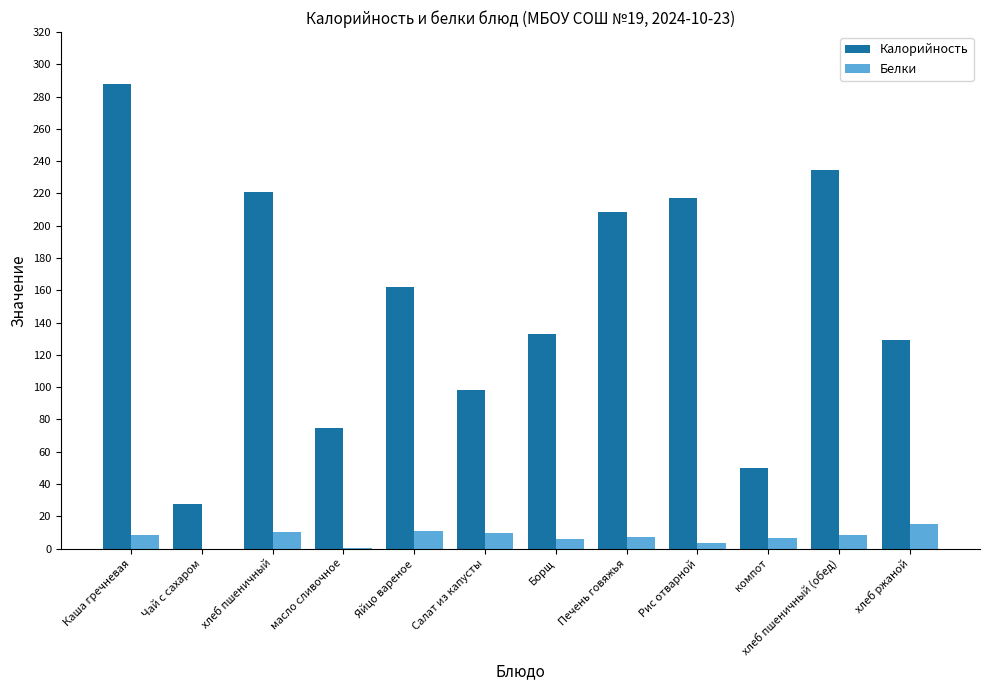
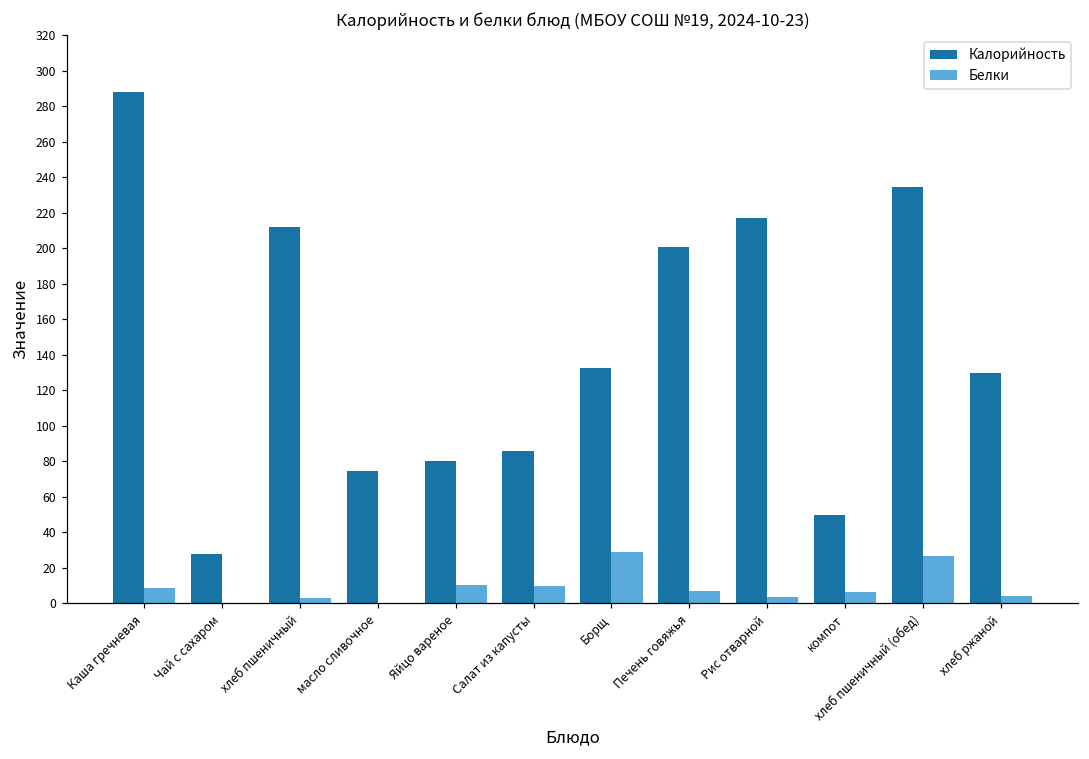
  {
    "Калорийность": {
      "Каша гречневая": 288,
      "Чай с сахаром": 28,
-     "хлеб пшеничный": 221,
+     "хлеб пшеничный": 212,
      "масло сливочное": 75,
-     "Яйцо вареное": 162,
-     "Салат из капусты": 98,
+     "Яйцо вареное": 80,
+     "Салат из капусты": 86,
      "Борщ": 133,
-     "Печень говяжья": 209,
+     "Печень говяжья": 201,
      "Рис отварной": 217,
      "компот": 50,
      "хлеб пшеничный (обед)": 235,
      "хлеб ржаной": 130
    },
    "Белки": {
      "Каша гречневая": 9,
      "Чай с сахаром": 0,
-     "хлеб пшеничный": 10,
+     "хлеб пшеничный": 3,
      "Яйцо вареное": 11,
      "Салат из капусты": 10,
-     "Борщ": 6,
+     "Борщ": 29,
      "Печень говяжья": 7,
      "Рис отварной": 4,
      "компот": 6,
-     "хлеб пшеничный (обед)": 9,
-     "хлеб ржаной": 15
+     "хлеб пшеничный (обед)": 27,
+     "хлеб ржаной": 4
    }
  }
